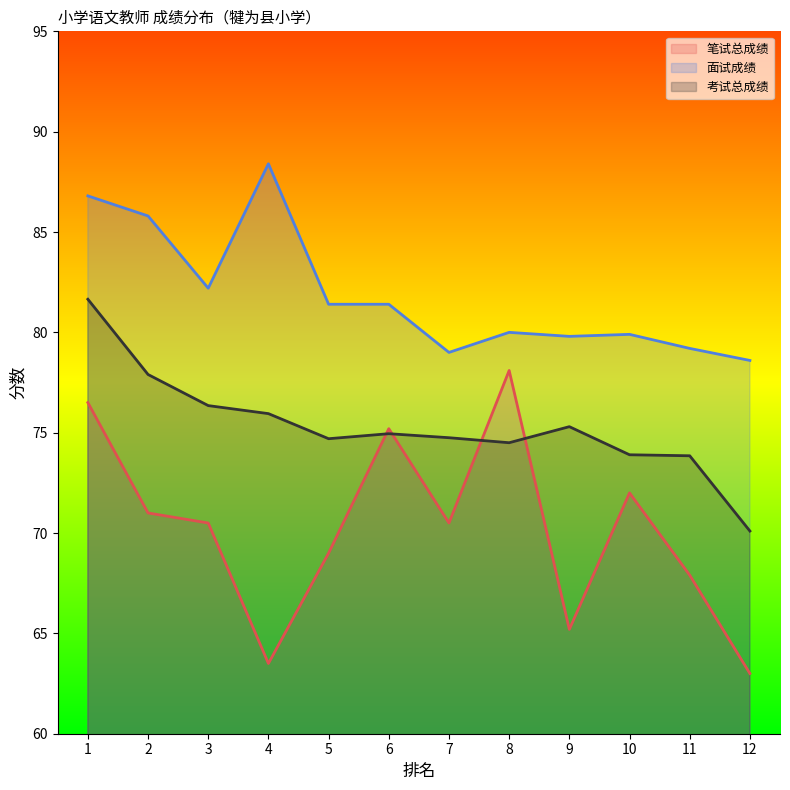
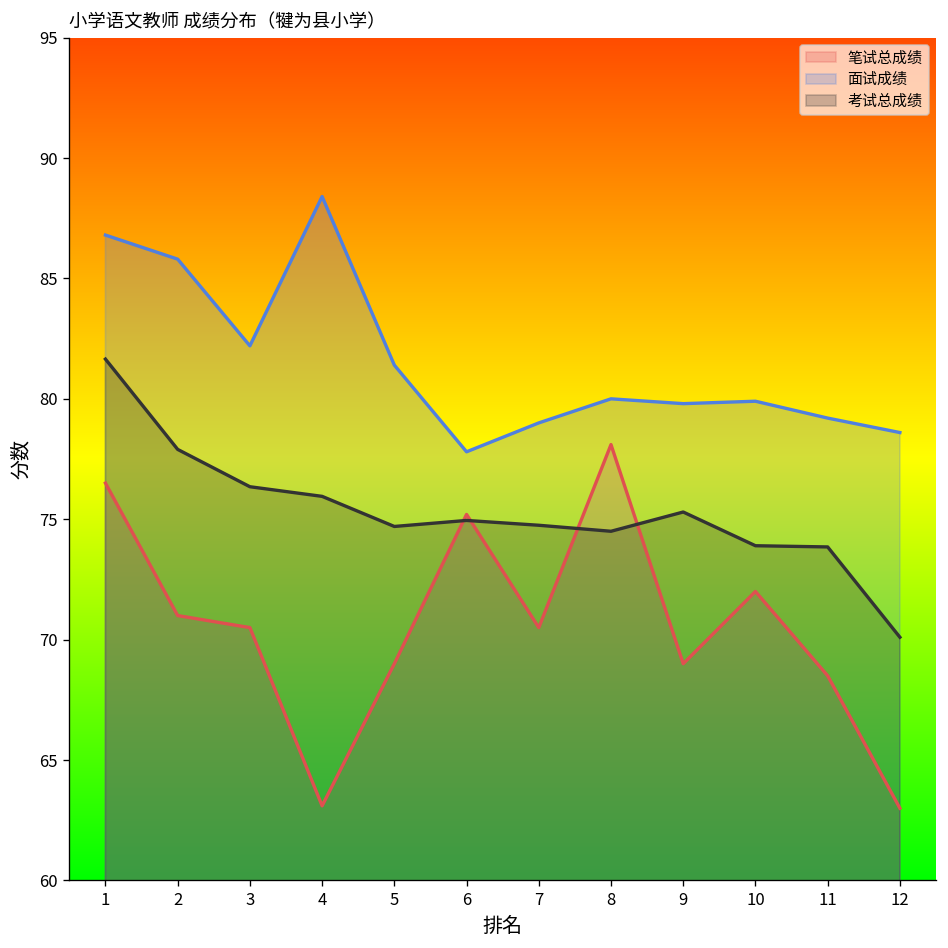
  {
    "笔试总成绩": {
      "1": 76.5,
      "2": 71.0,
      "3": 70.5,
-     "4": 63.5,
+     "4": 63.1,
      "5": 69.0,
      "6": 75.2,
      "7": 70.5,
      "8": 78.1,
-     "9": 65.2,
+     "9": 69.0,
      "10": 72.0,
-     "11": 67.9,
+     "11": 68.5,
      "12": 63.0
    },
    "面试成绩": {
      "1": 86.8,
      "2": 85.8,
      "3": 82.2,
      "4": 88.4,
      "5": 81.4,
-     "6": 81.4,
+     "6": 77.8,
      "7": 79.0,
      "8": 80.0,
      "9": 79.8,
      "10": 79.9,
      "11": 79.2,
      "12": 78.6
    },
    "考试总成绩": {
      "1": 81.7,
      "2": 77.9,
      "3": 76.4,
      "4": 76.0,
      "5": 74.7,
      "6": 75.0,
      "7": 74.8,
      "8": 74.5,
      "9": 75.3,
      "10": 73.9,
      "11": 73.9,
      "12": 70.1
    }
  }
